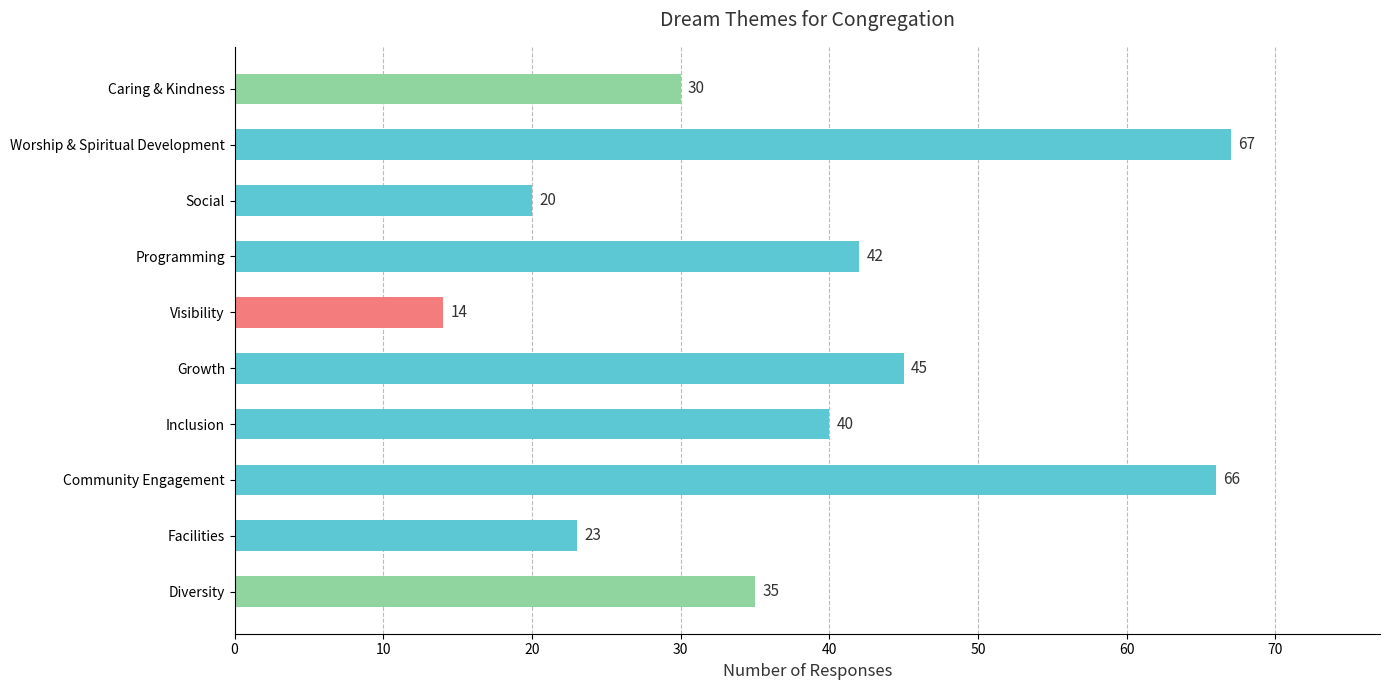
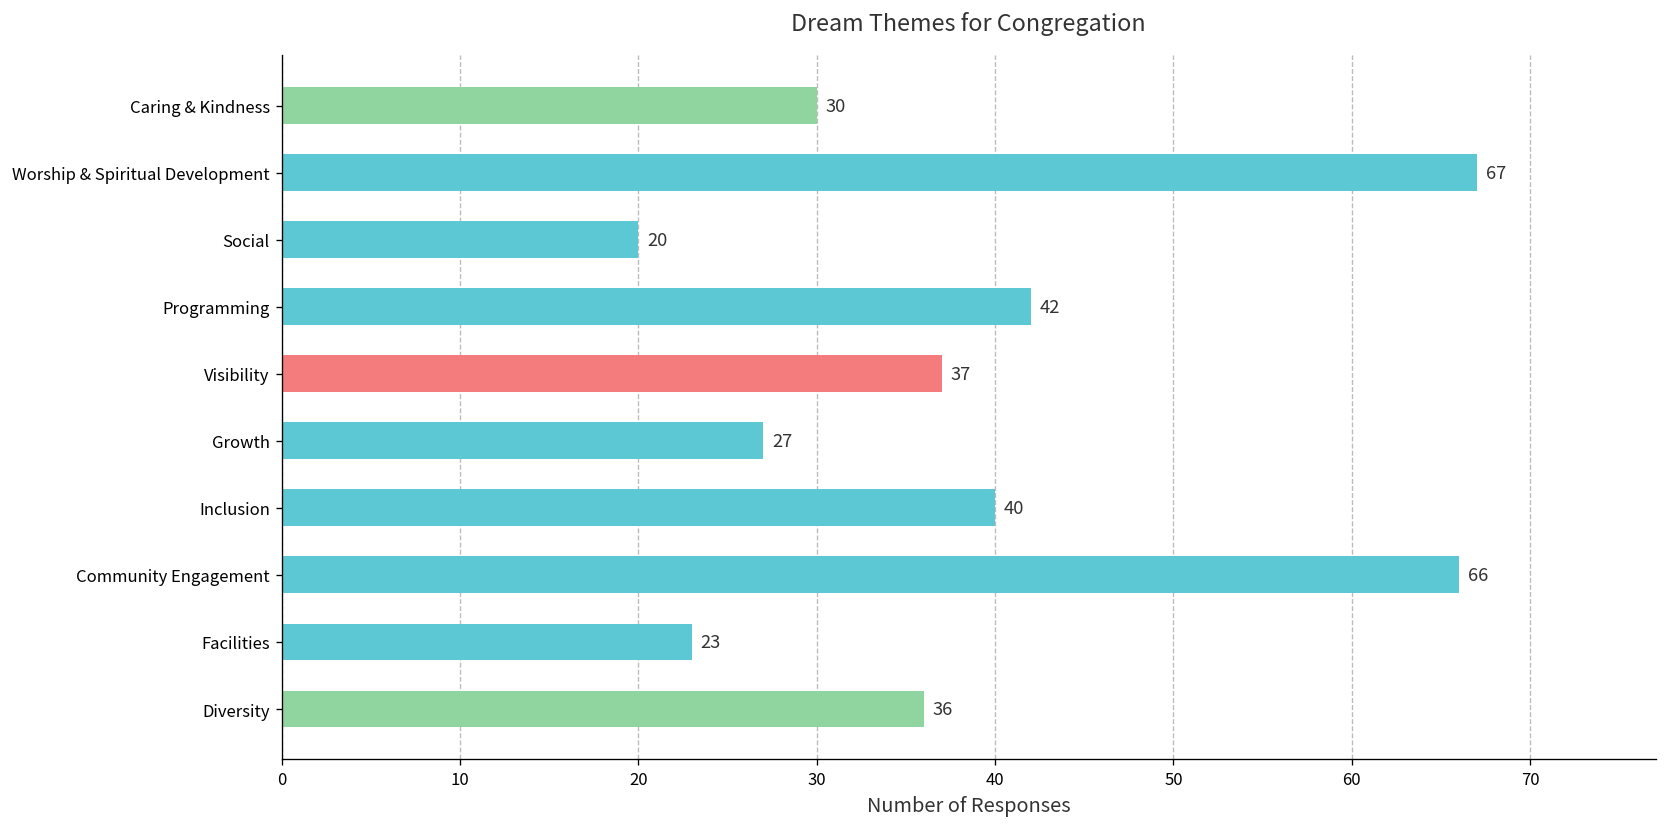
  {
    "Caring & Kindness": 30,
    "Worship & Spiritual Development": 67,
    "Social": 20,
    "Programming": 42,
-   "Visibility": 14,
-   "Growth": 45,
+   "Visibility": 37,
+   "Growth": 27,
    "Inclusion": 40,
    "Community Engagement": 66,
    "Facilities": 23,
-   "Diversity": 35
+   "Diversity": 36
  }
